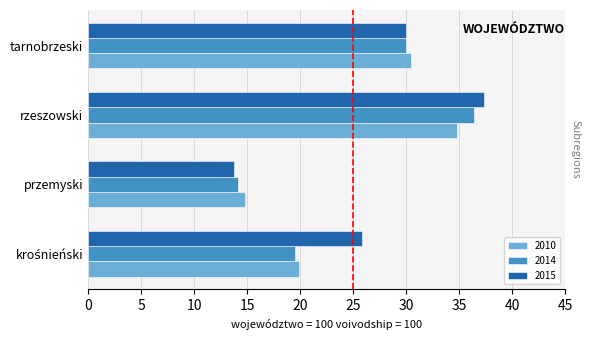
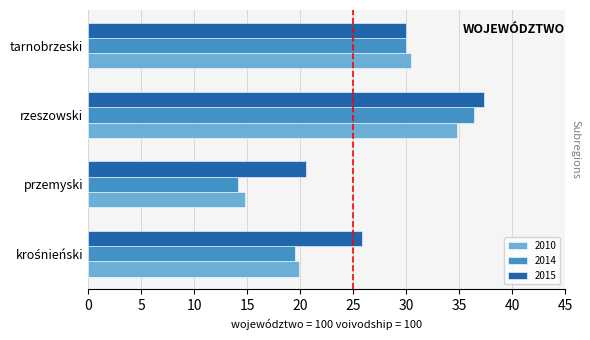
  {
    "2015": {
      "tarnobrzeski": 30.0,
      "rzeszowski": 37.3,
-     "przemyski": 13.8,
+     "przemyski": 20.5,
      "krośnieński": 25.8
    }
  }
